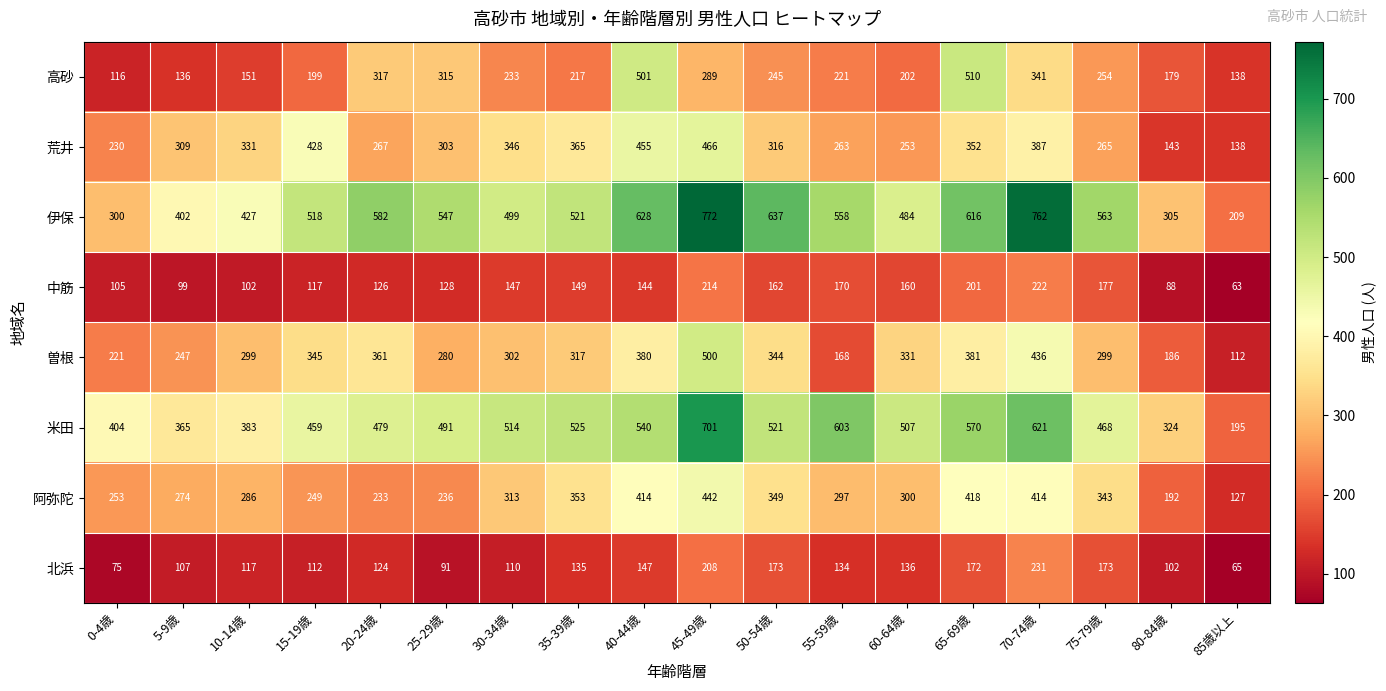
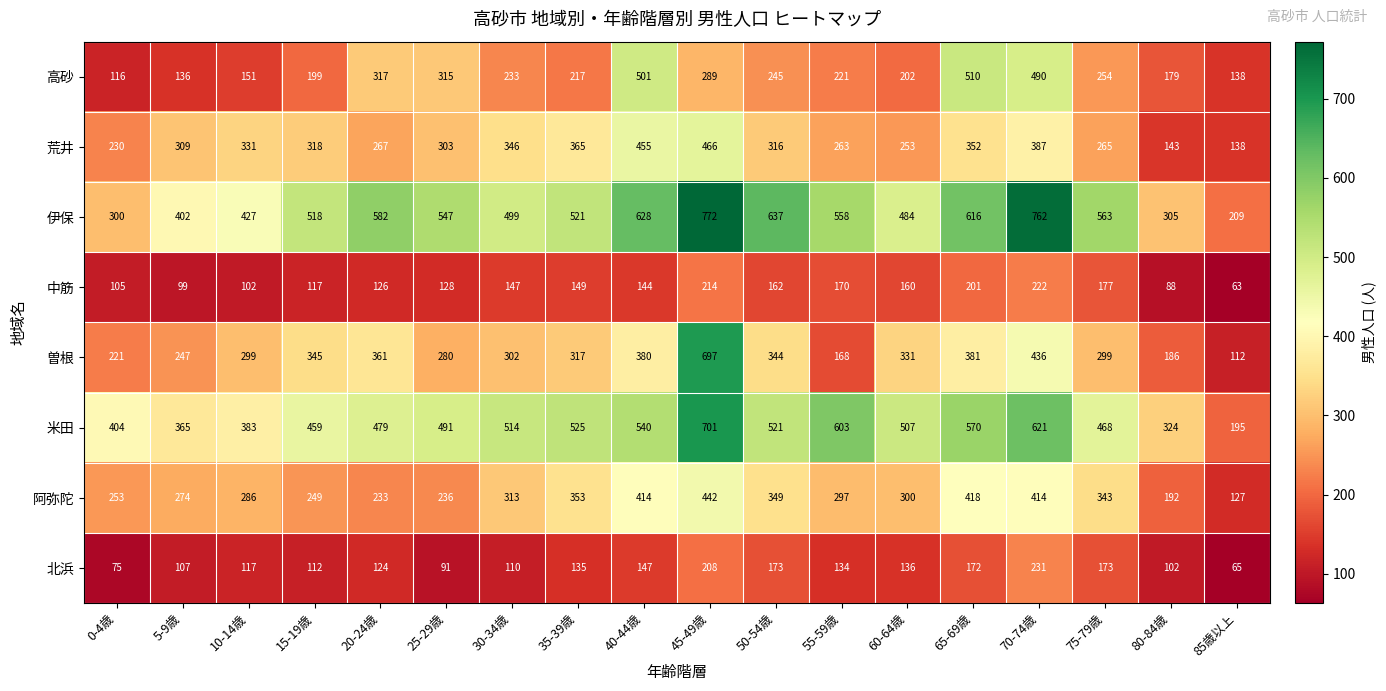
  {
    "高砂": {
      "0-4歳": 116,
      "5-9歳": 136,
      "10-14歳": 151,
      "15-19歳": 199,
      "20-24歳": 317,
      "25-29歳": 315,
      "30-34歳": 233,
      "35-39歳": 217,
      "40-44歳": 501,
      "45-49歳": 289,
      "50-54歳": 245,
      "55-59歳": 221,
      "60-64歳": 202,
      "65-69歳": 510,
-     "70-74歳": 341,
+     "70-74歳": 490,
      "75-79歳": 254,
      "80-84歳": 179,
      "85歳以上": 138
    },
    "荒井": {
      "0-4歳": 230,
      "5-9歳": 309,
      "10-14歳": 331,
-     "15-19歳": 428,
+     "15-19歳": 318,
      "20-24歳": 267,
      "25-29歳": 303,
      "30-34歳": 346,
      "35-39歳": 365,
      "40-44歳": 455,
      "45-49歳": 466,
      "50-54歳": 316,
      "55-59歳": 263,
      "60-64歳": 253,
      "65-69歳": 352,
      "70-74歳": 387,
      "75-79歳": 265,
      "80-84歳": 143,
      "85歳以上": 138
    },
    "伊保": {
      "0-4歳": 300,
      "5-9歳": 402,
      "10-14歳": 427,
      "15-19歳": 518,
      "20-24歳": 582,
      "25-29歳": 547,
      "30-34歳": 499,
      "35-39歳": 521,
      "40-44歳": 628,
      "45-49歳": 772,
      "50-54歳": 637,
      "55-59歳": 558,
      "60-64歳": 484,
      "65-69歳": 616,
      "70-74歳": 762,
      "75-79歳": 563,
      "80-84歳": 305,
      "85歳以上": 209
    },
    "中筋": {
      "0-4歳": 105,
      "5-9歳": 99,
      "10-14歳": 102,
      "15-19歳": 117,
      "20-24歳": 126,
      "25-29歳": 128,
      "30-34歳": 147,
      "35-39歳": 149,
      "40-44歳": 144,
      "45-49歳": 214,
      "50-54歳": 162,
      "55-59歳": 170,
      "60-64歳": 160,
      "65-69歳": 201,
      "70-74歳": 222,
      "75-79歳": 177,
      "80-84歳": 88,
      "85歳以上": 63
    },
    "曽根": {
      "0-4歳": 221,
      "5-9歳": 247,
      "10-14歳": 299,
      "15-19歳": 345,
      "20-24歳": 361,
      "25-29歳": 280,
      "30-34歳": 302,
      "35-39歳": 317,
      "40-44歳": 380,
-     "45-49歳": 500,
+     "45-49歳": 697,
      "50-54歳": 344,
      "55-59歳": 168,
      "60-64歳": 331,
      "65-69歳": 381,
      "70-74歳": 436,
      "75-79歳": 299,
      "80-84歳": 186,
      "85歳以上": 112
    },
    "米田": {
      "0-4歳": 404,
      "5-9歳": 365,
      "10-14歳": 383,
      "15-19歳": 459,
      "20-24歳": 479,
      "25-29歳": 491,
      "30-34歳": 514,
      "35-39歳": 525,
      "40-44歳": 540,
      "45-49歳": 701,
      "50-54歳": 521,
      "55-59歳": 603,
      "60-64歳": 507,
      "65-69歳": 570,
      "70-74歳": 621,
      "75-79歳": 468,
      "80-84歳": 324,
      "85歳以上": 195
    },
    "阿弥陀": {
      "0-4歳": 253,
      "5-9歳": 274,
      "10-14歳": 286,
      "15-19歳": 249,
      "20-24歳": 233,
      "25-29歳": 236,
      "30-34歳": 313,
      "35-39歳": 353,
      "40-44歳": 414,
      "45-49歳": 442,
      "50-54歳": 349,
      "55-59歳": 297,
      "60-64歳": 300,
      "65-69歳": 418,
      "70-74歳": 414,
      "75-79歳": 343,
      "80-84歳": 192,
      "85歳以上": 127
    },
    "北浜": {
      "0-4歳": 75,
      "5-9歳": 107,
      "10-14歳": 117,
      "15-19歳": 112,
      "20-24歳": 124,
      "25-29歳": 91,
      "30-34歳": 110,
      "35-39歳": 135,
      "40-44歳": 147,
      "45-49歳": 208,
      "50-54歳": 173,
      "55-59歳": 134,
      "60-64歳": 136,
      "65-69歳": 172,
      "70-74歳": 231,
      "75-79歳": 173,
      "80-84歳": 102,
      "85歳以上": 65
    }
  }
